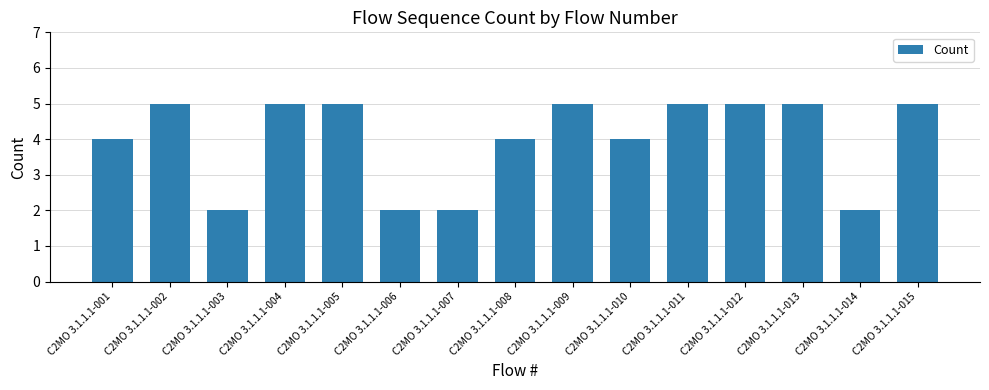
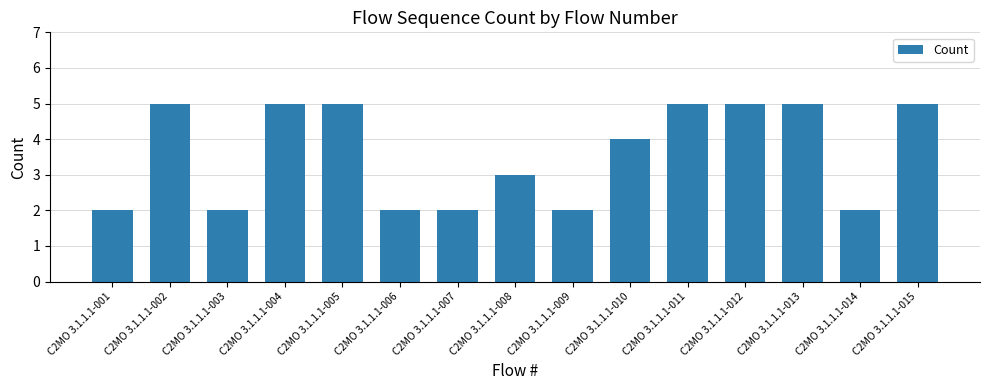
  {
-   "C2MO 3.1.1.1-001": 4,
+   "C2MO 3.1.1.1-001": 2,
    "C2MO 3.1.1.1-002": 5,
    "C2MO 3.1.1.1-003": 2,
    "C2MO 3.1.1.1-004": 5,
    "C2MO 3.1.1.1-005": 5,
    "C2MO 3.1.1.1-006": 2,
    "C2MO 3.1.1.1-007": 2,
-   "C2MO 3.1.1.1-008": 4,
-   "C2MO 3.1.1.1-009": 5,
+   "C2MO 3.1.1.1-008": 3,
+   "C2MO 3.1.1.1-009": 2,
    "C2MO 3.1.1.1-010": 4,
    "C2MO 3.1.1.1-011": 5,
    "C2MO 3.1.1.1-012": 5,
    "C2MO 3.1.1.1-013": 5,
    "C2MO 3.1.1.1-014": 2,
    "C2MO 3.1.1.1-015": 5
  }
